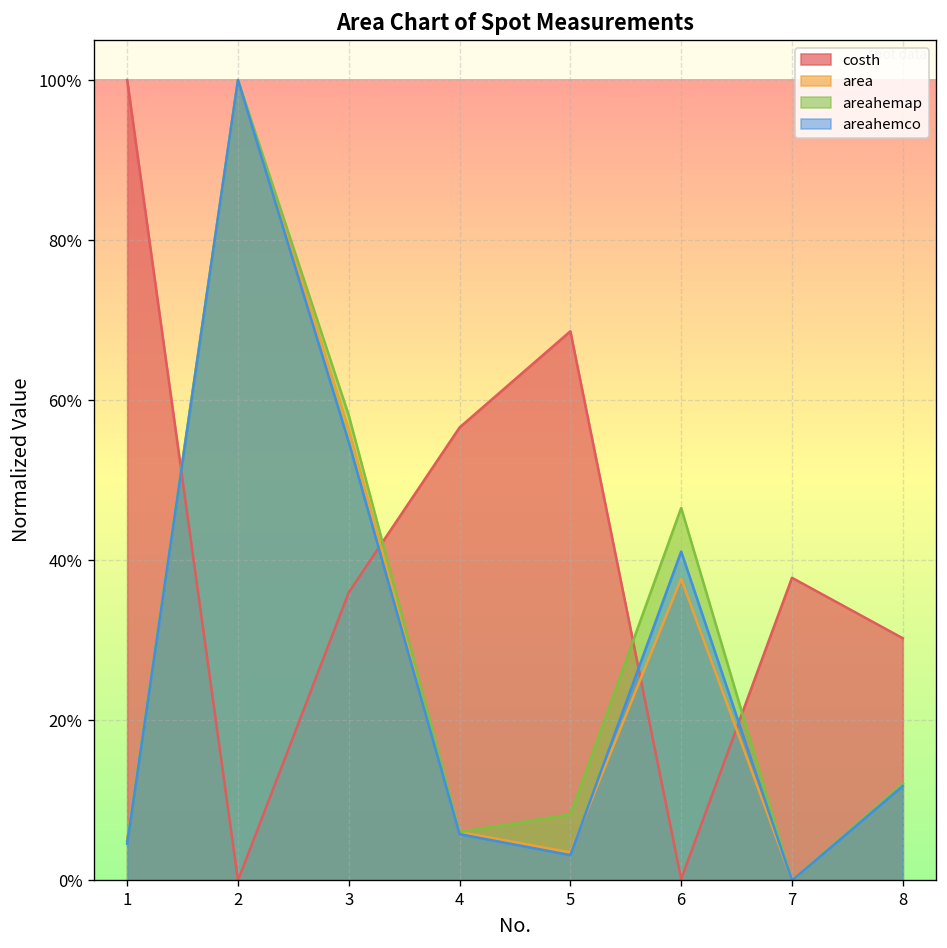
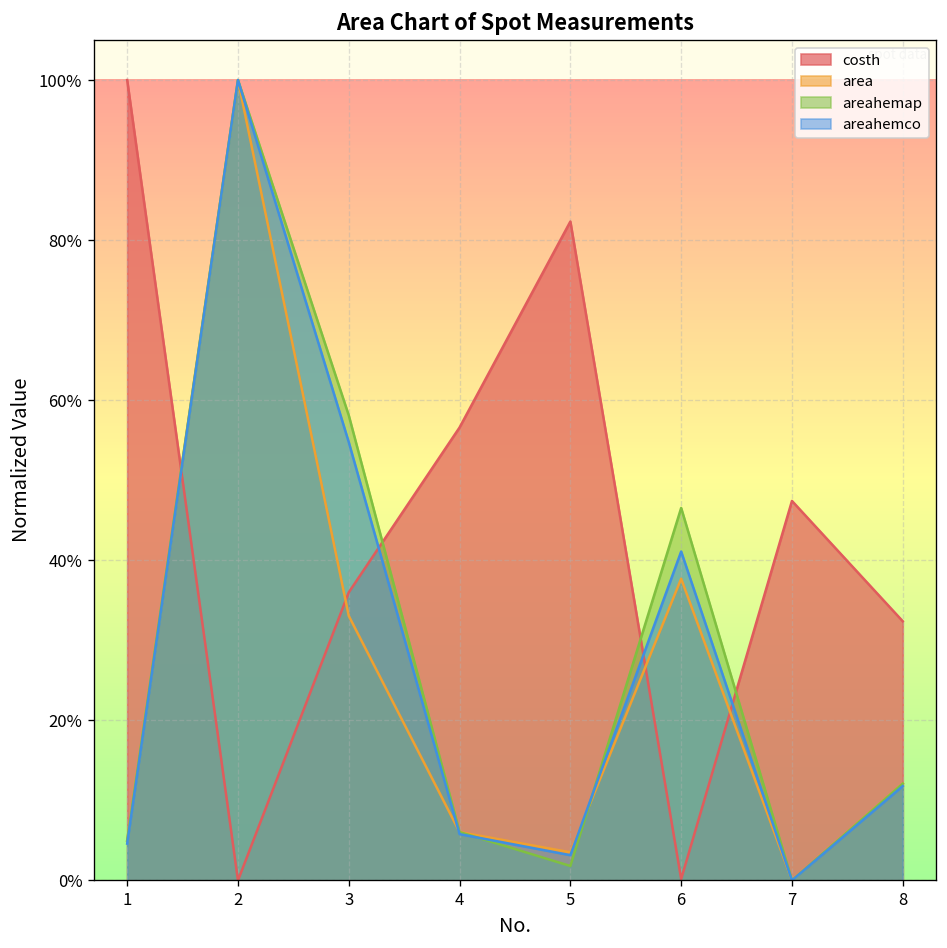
  {
    "costh": {
      "1": "100%",
      "2": "0%",
      "3": "36%",
      "4": "57%",
-     "5": "69%",
+     "5": "82%",
      "6": "0%",
-     "7": "38%",
-     "8": "30%"
+     "7": "47%",
+     "8": "32%"
    },
    "area": {
-     "3": "56%",
+     "3": "33%",
      "6": "38%"
    },
    "areahemap": {
      "3": "58%",
-     "5": "8%",
+     "5": "2%",
      "6": "47%"
    },
    "areahemco": {
      "3": "55%",
      "6": "41%"
    }
  }
